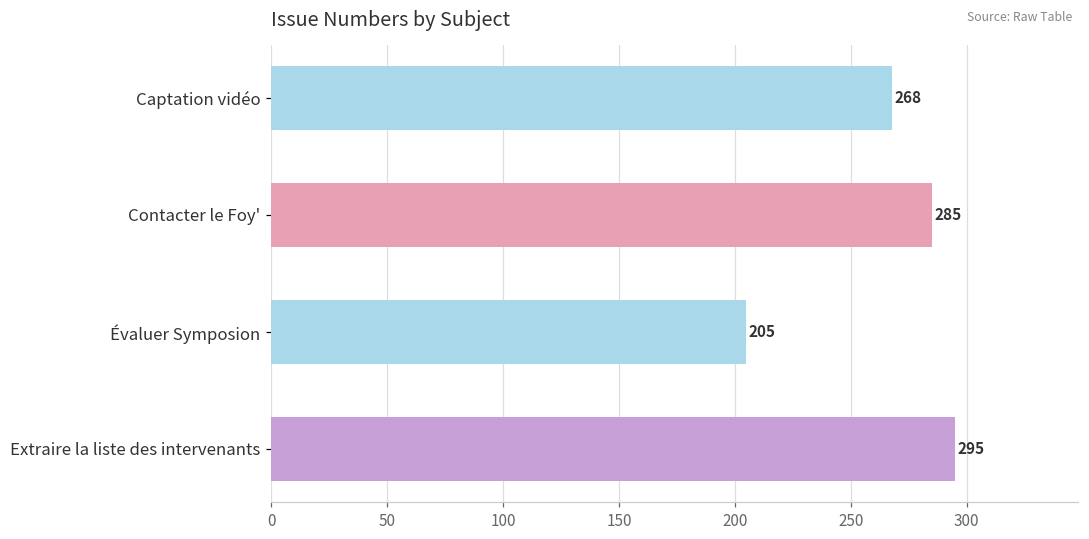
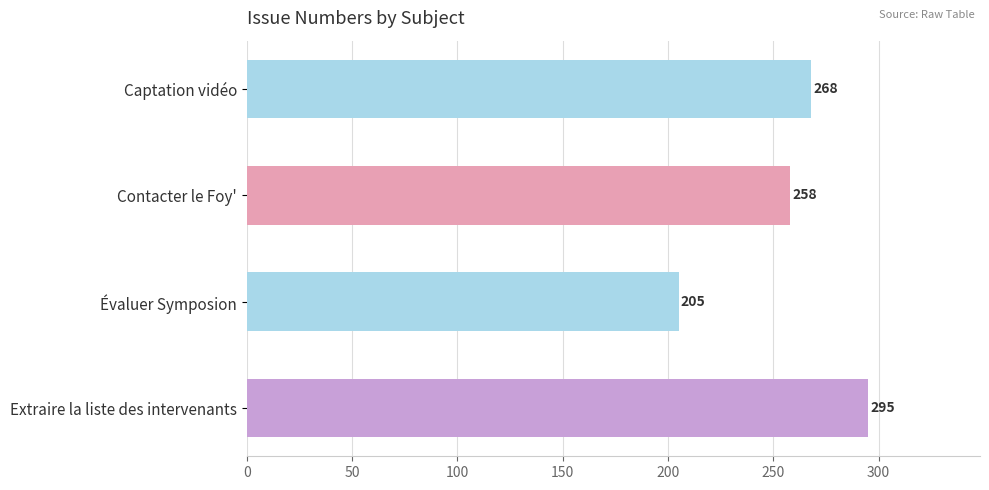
  {
    "Captation vidéo": 268,
-   "Contacter le Foy'": 285,
+   "Contacter le Foy'": 258,
    "Évaluer Symposion": 205,
    "Extraire la liste des intervenants": 295
  }
